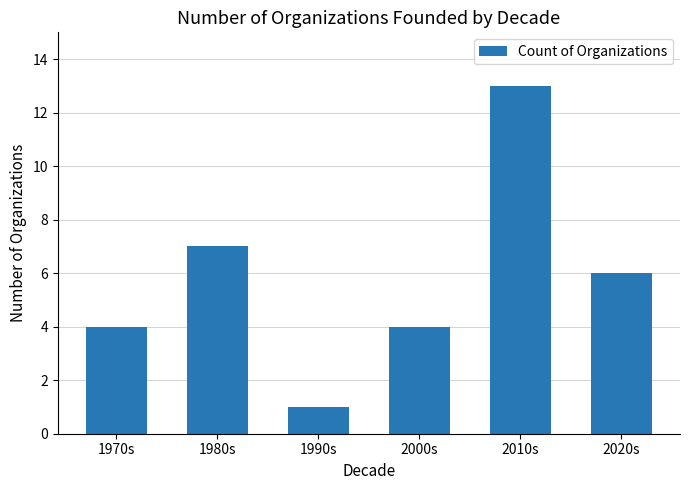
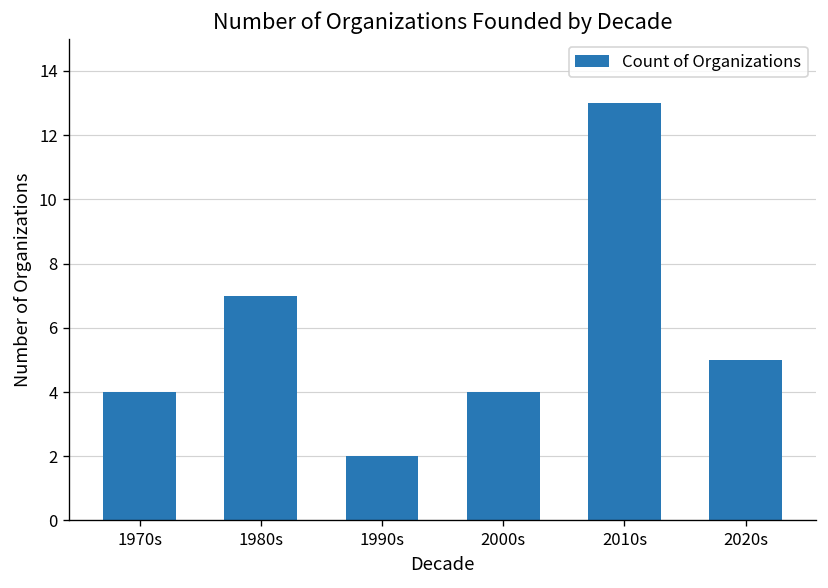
  {
    "1970s": 4,
    "1980s": 7,
-   "1990s": 1,
+   "1990s": 2,
    "2000s": 4,
    "2010s": 13,
-   "2020s": 6
+   "2020s": 5
  }
